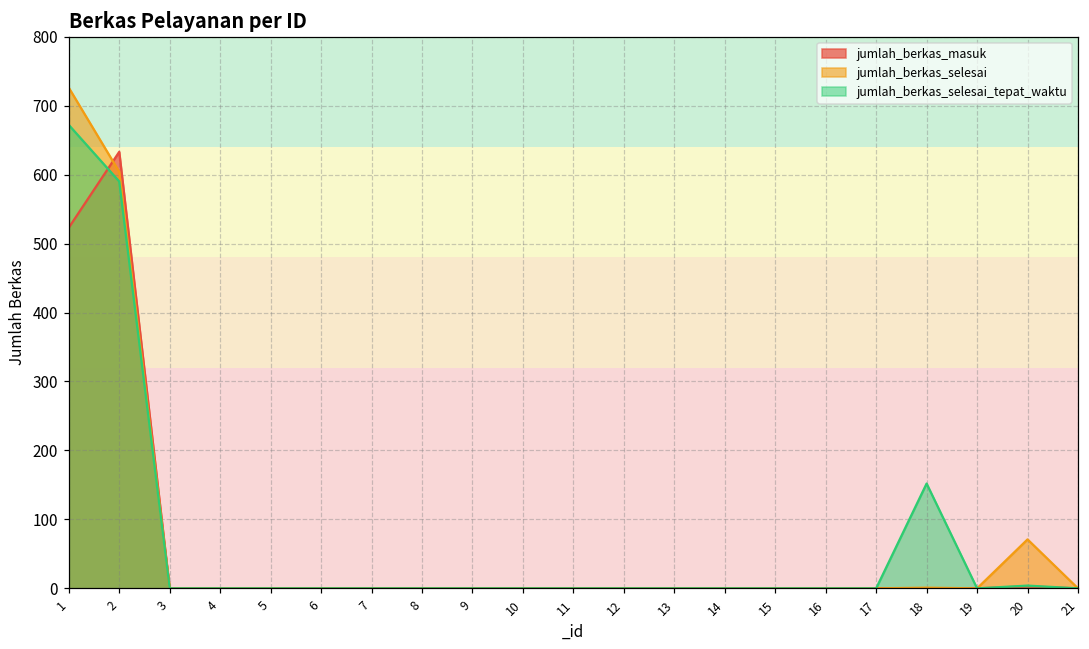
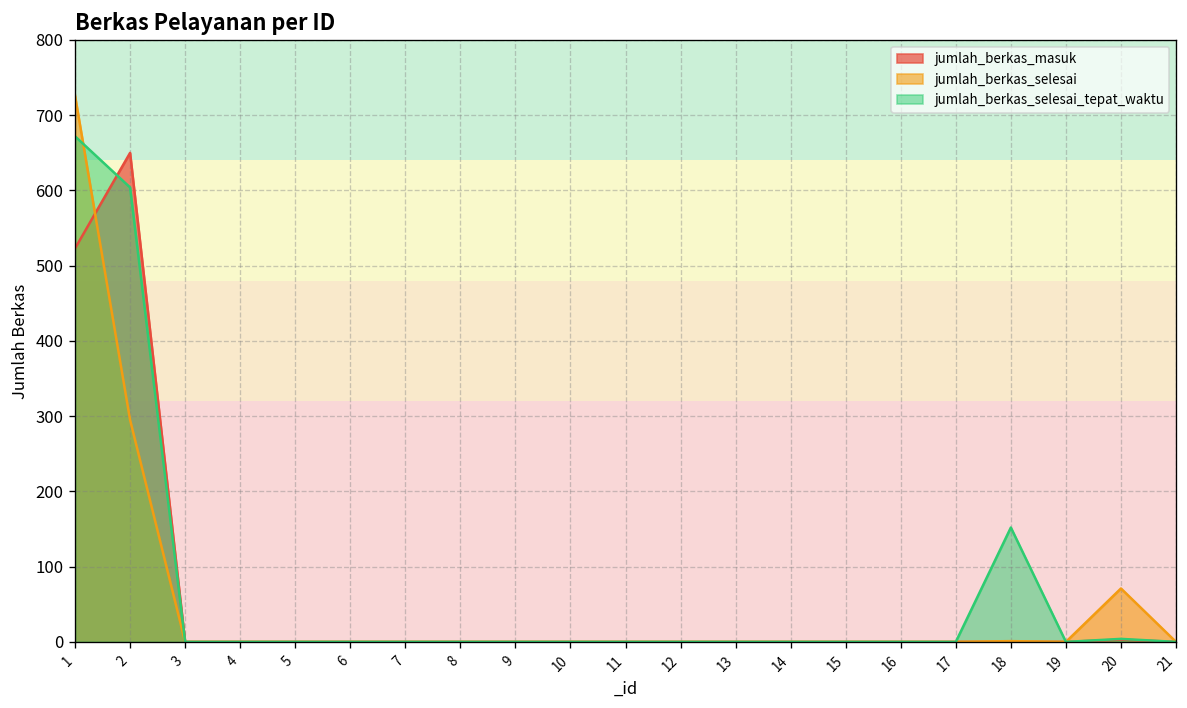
  {
    "jumlah_berkas_masuk": {
      "1": 520,
-     "2": 630
+     "2": 650
    },
    "jumlah_berkas_selesai": {
      "1": 730,
-     "2": 600,
+     "2": 300,
      "20": 70
    },
    "jumlah_berkas_selesai_tepat_waktu": {
      "1": 670,
-     "2": 590,
+     "2": 600,
      "18": 150
    }
  }
